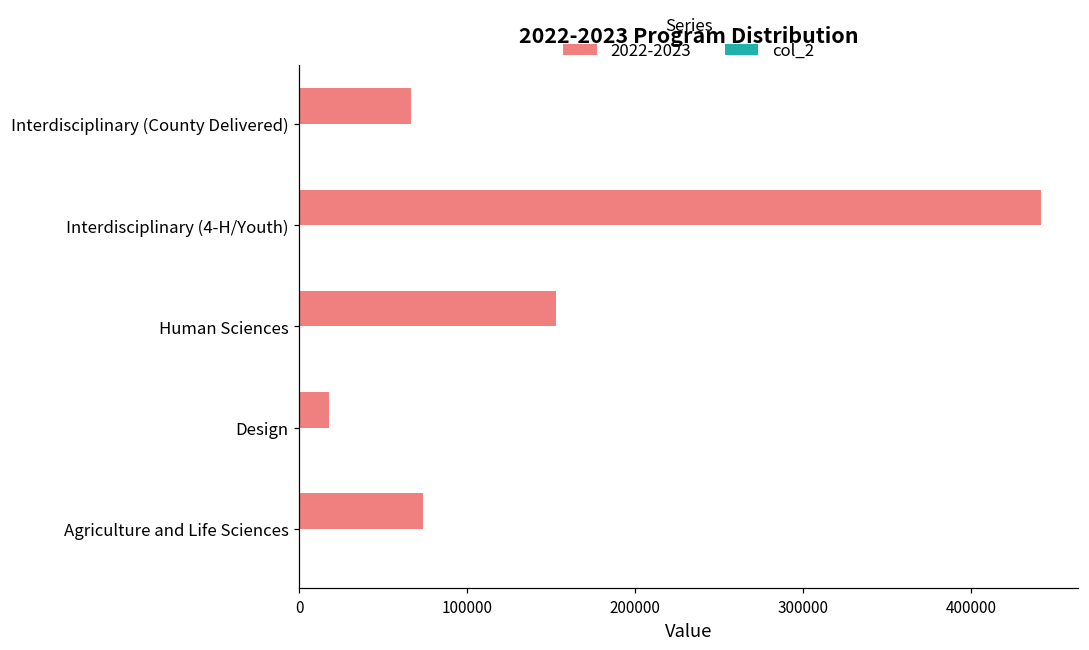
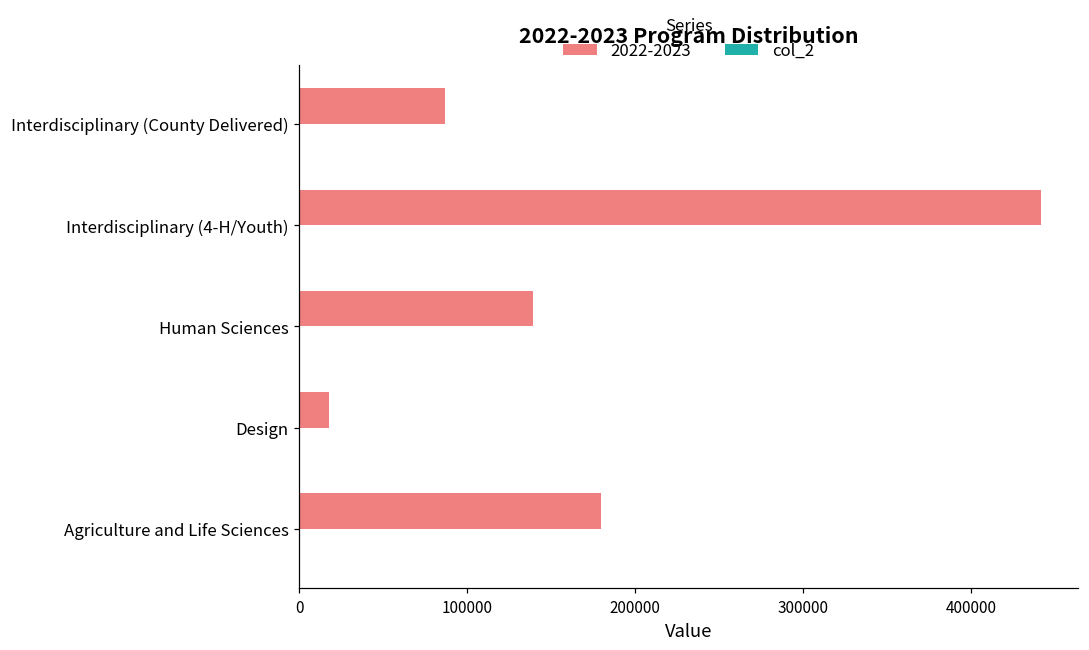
  {
    "2022-2023": {
-     "Interdisciplinary (County Delivered)": 66000,
+     "Interdisciplinary (County Delivered)": 87000,
      "Interdisciplinary (4-H/Youth)": 442000,
-     "Human Sciences": 153000,
+     "Human Sciences": 139000,
      "Design": 18000,
-     "Agriculture and Life Sciences": 74000
+     "Agriculture and Life Sciences": 180000
    }
  }
